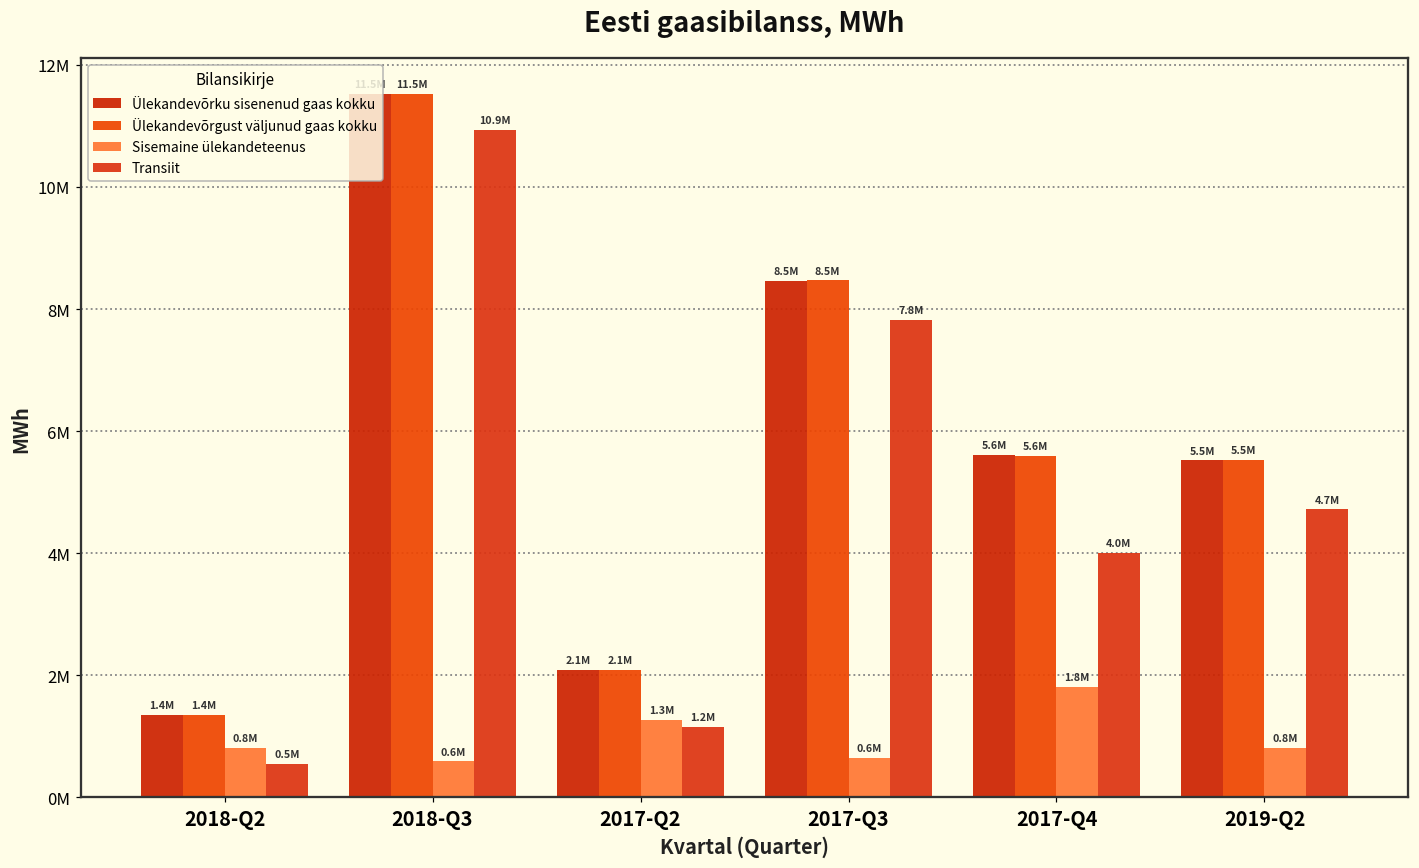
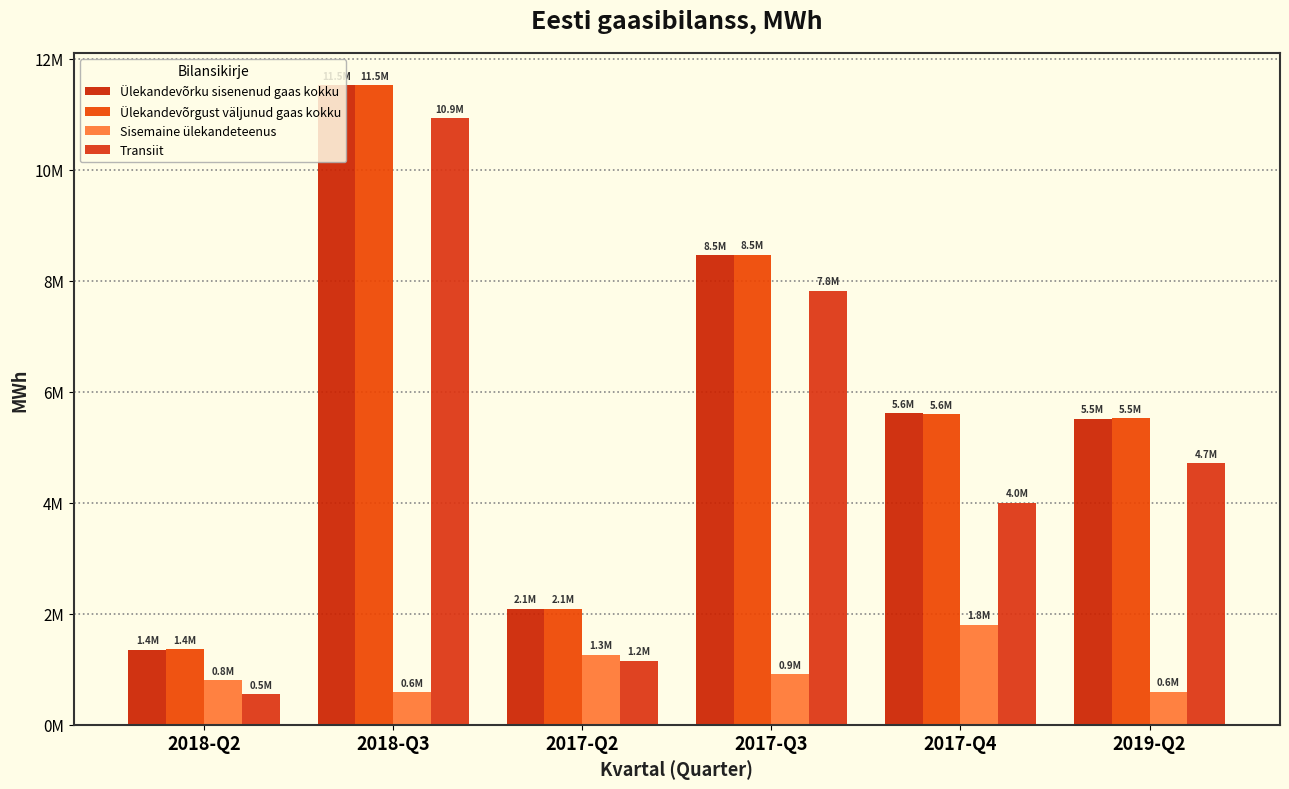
  {
    "Sisemaine ülekandeteenus": {
      "2018-Q2": "0.8M",
      "2018-Q3": "0.6M",
      "2017-Q2": "1.3M",
-     "2017-Q3": "0.6M",
+     "2017-Q3": "0.9M",
      "2017-Q4": "1.8M",
-     "2019-Q2": "0.8M"
+     "2019-Q2": "0.6M"
    }
  }
